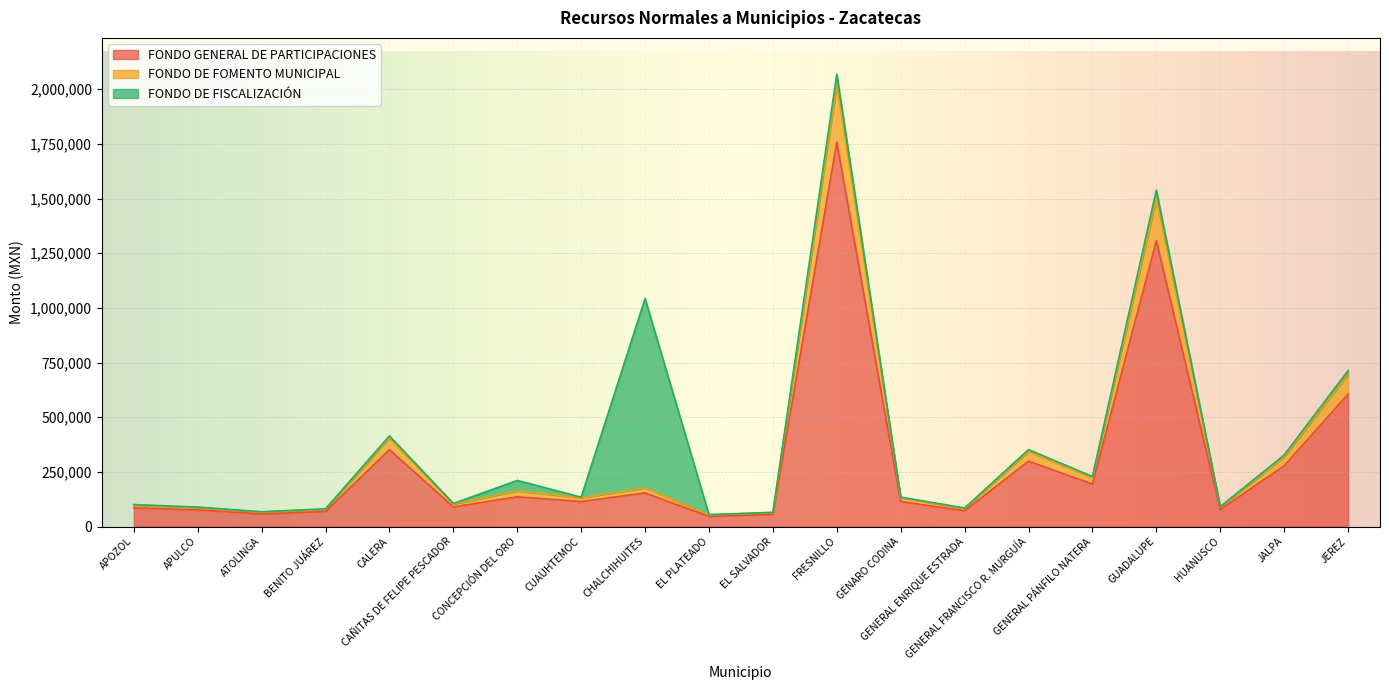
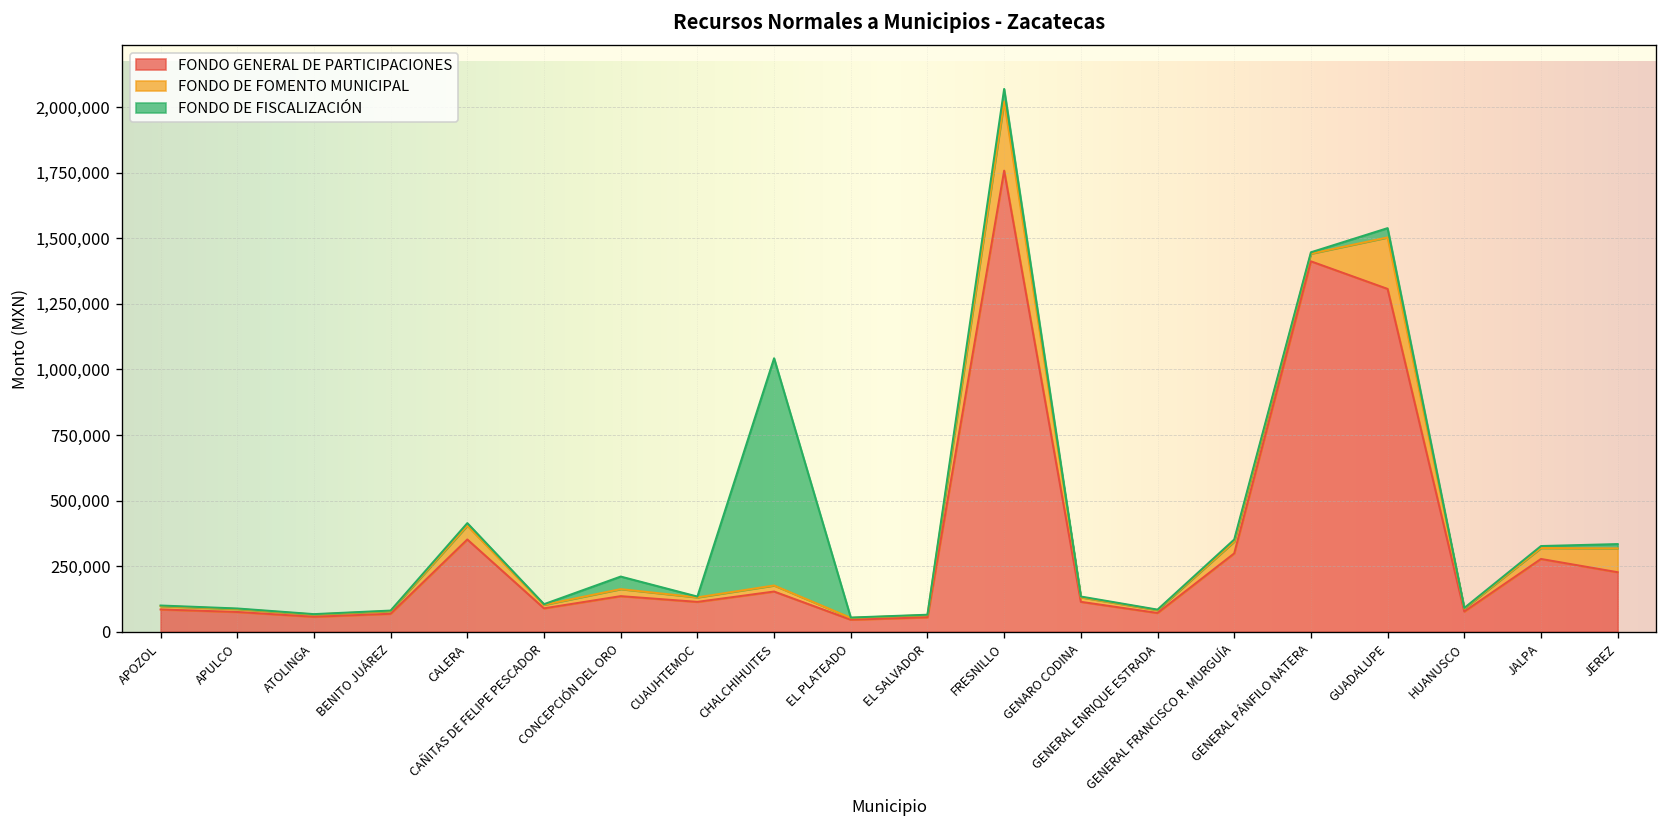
  {
    "FONDO GENERAL DE PARTICIPACIONES": {
      "APOZOL": "90,000",
      "CALERA": "350,000",
      "CAÑITAS DE FELIPE PESCADOR": "90,000",
      "CONCEPCIÓN DEL ORO": "140,000",
      "CUAUHTEMOC": "110,000",
      "CHALCHIHUITES": "150,000",
      "FRESNILLO": "1,760,000",
      "GENARO CODINA": "110,000",
      "GENERAL FRANCISCO R. MURGUÍA": "300,000",
-     "GENERAL PÁNFILO NATERA": "190,000",
+     "GENERAL PÁNFILO NATERA": "1,410,000",
      "GUADALUPE": "1,310,000",
      "JALPA": "280,000",
-     "JEREZ": "610,000"
+     "JEREZ": "230,000"
    },
    "FONDO DE FOMENTO MUNICIPAL": {
      "CONCEPCIÓN DEL ORO": "30,000",
      "CHALCHIHUITES": "20,000",
      "FRESNILLO": "260,000",
      "GUADALUPE": "200,000",
      "JEREZ": "90,000"
    },
    "FONDO DE FISCALIZACIÓN": {
      "CONCEPCIÓN DEL ORO": "50,000",
      "CHALCHIHUITES": "870,000",
      "FRESNILLO": "50,000",
      "GUADALUPE": "40,000",
      "JEREZ": "20,000"
    }
  }
